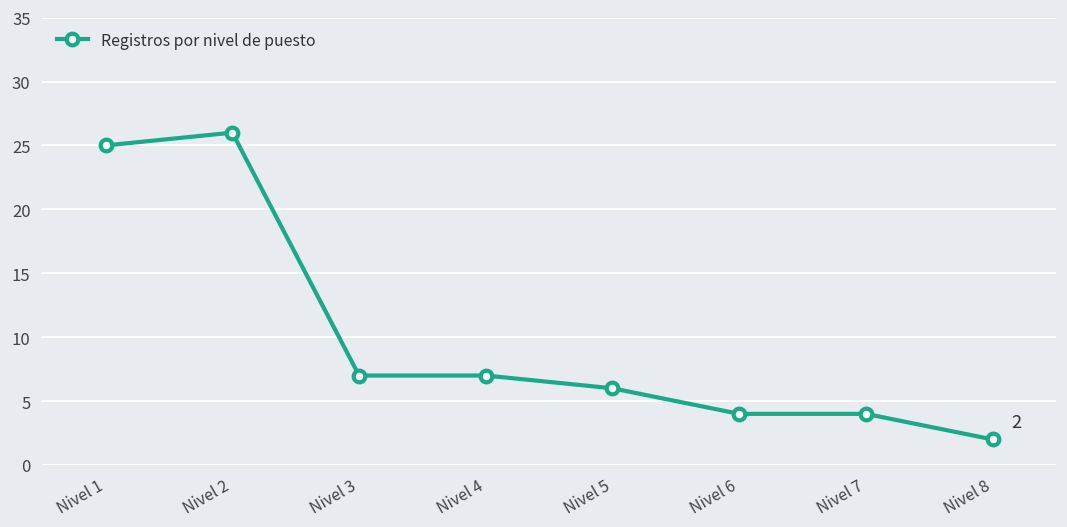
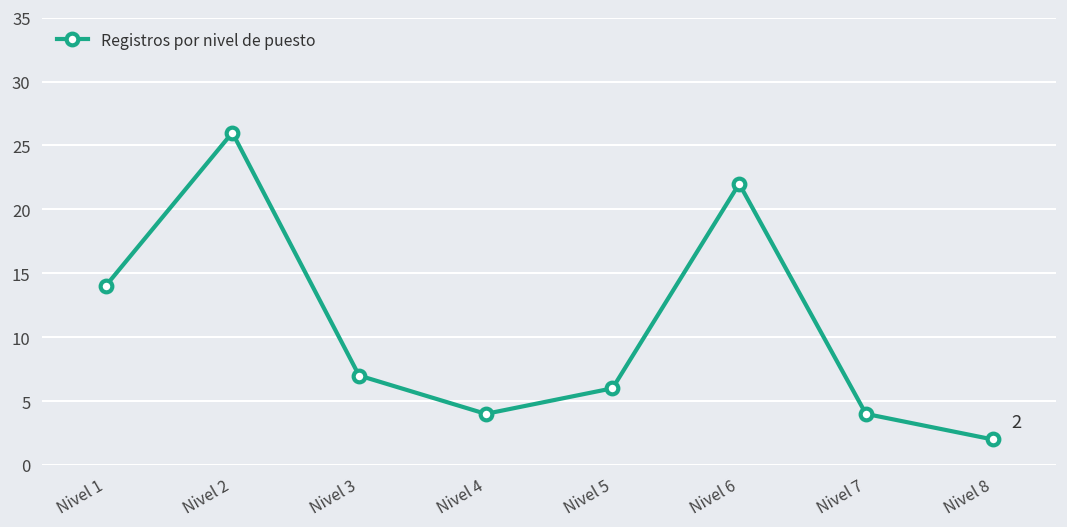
  {
-   "Nivel 1": 25,
+   "Nivel 1": 14,
    "Nivel 2": 26,
    "Nivel 3": 7,
-   "Nivel 4": 7,
+   "Nivel 4": 4,
    "Nivel 5": 6,
-   "Nivel 6": 4,
+   "Nivel 6": 22,
    "Nivel 7": 4
  }
